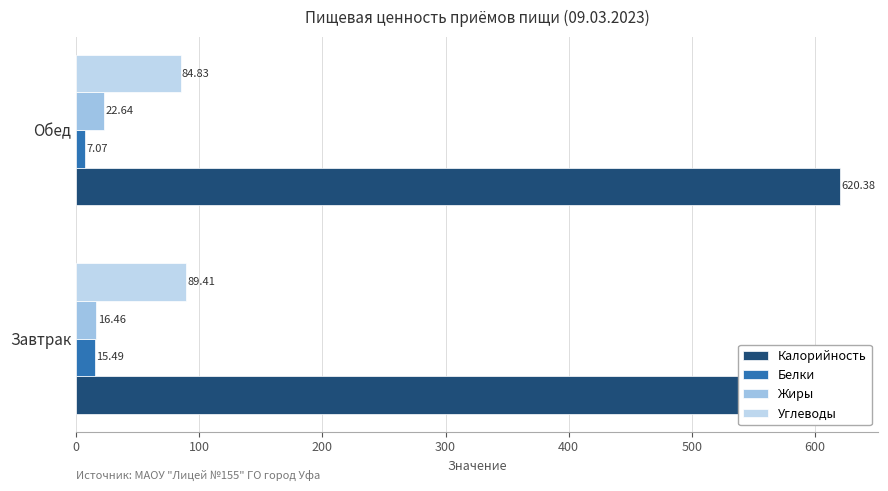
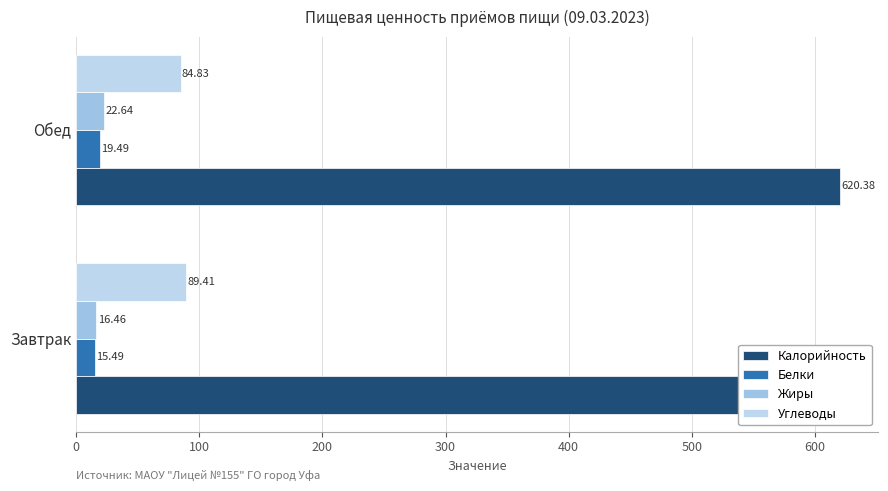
  {
    "Калорийность": {
      "Обед": 620.38
    },
    "Белки": {
-     "Обед": 7.07,
+     "Обед": 19.49,
      "Завтрак": 15.49
    }
  }
